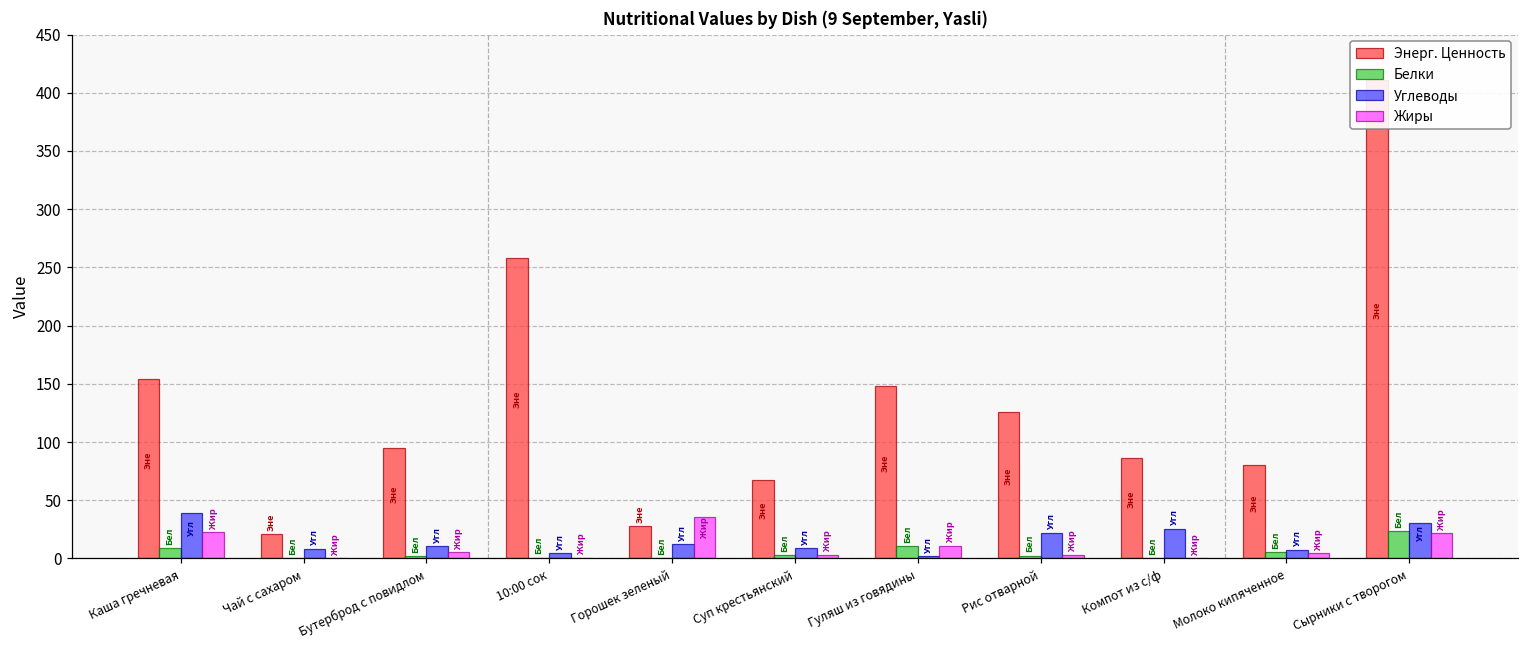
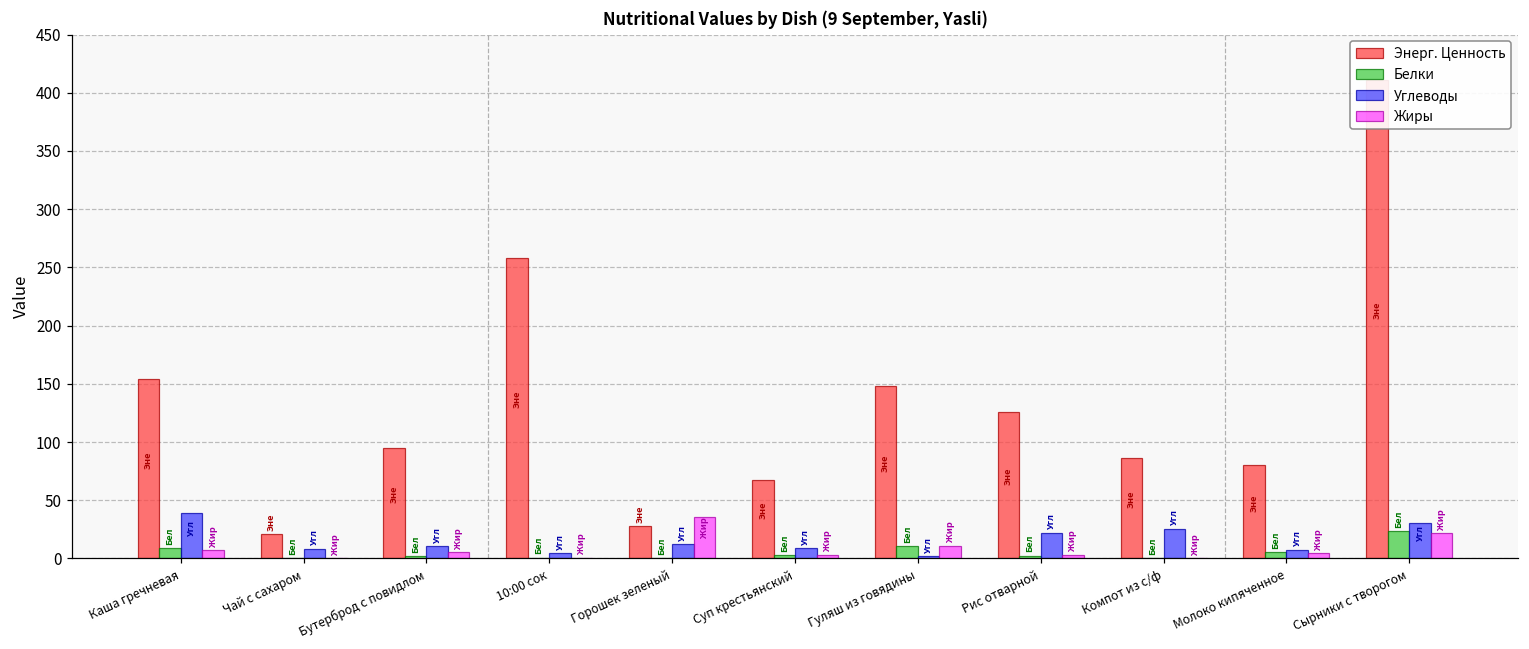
  {
    "Энерг. Ценность": {
      "Каша гречневая": 154,
      "Чай с сахаром": 21,
      "Бутерброд с повидлом": 95,
      "10:00 сок": 258,
      "Горошек зеленый": 28,
      "Суп крестьянский": 68,
      "Гуляш из говядины": 149,
      "Рис отварной": 126,
      "Компот из с/ф": 86,
      "Молоко кипяченное": 80
    },
    "Белки": {
      "Каша гречневая": 9,
      "Суп крестьянский": 3,
      "Гуляш из говядины": 10,
      "Молоко кипяченное": 5,
      "Сырники с творогом": 24
    },
    "Углеводы": {
      "Каша гречневая": 39,
      "Чай с сахаром": 8,
      "Бутерброд с повидлом": 10,
      "10:00 сок": 5,
      "Горошек зеленый": 12,
      "Суп крестьянский": 9,
      "Рис отварной": 22,
      "Компот из с/ф": 26,
      "Молоко кипяченное": 8,
      "Сырники с творогом": 30
    },
    "Жиры": {
-     "Каша гречневая": 23,
+     "Каша гречневая": 7,
      "Бутерброд с повидлом": 5,
      "Горошек зеленый": 36,
      "Суп крестьянский": 3,
      "Гуляш из говядины": 11,
      "Рис отварной": 3,
      "Молоко кипяченное": 5,
      "Сырники с творогом": 22
    }
  }
